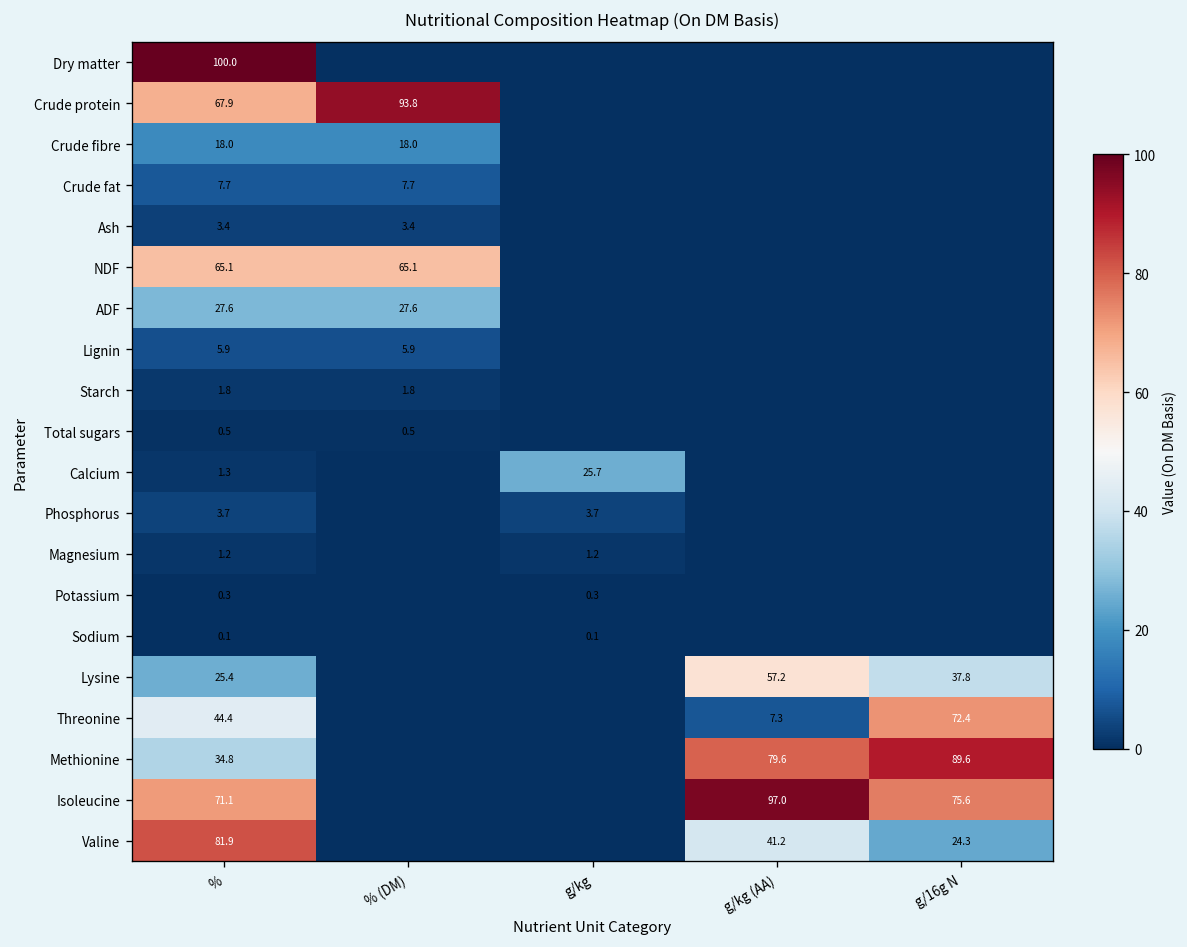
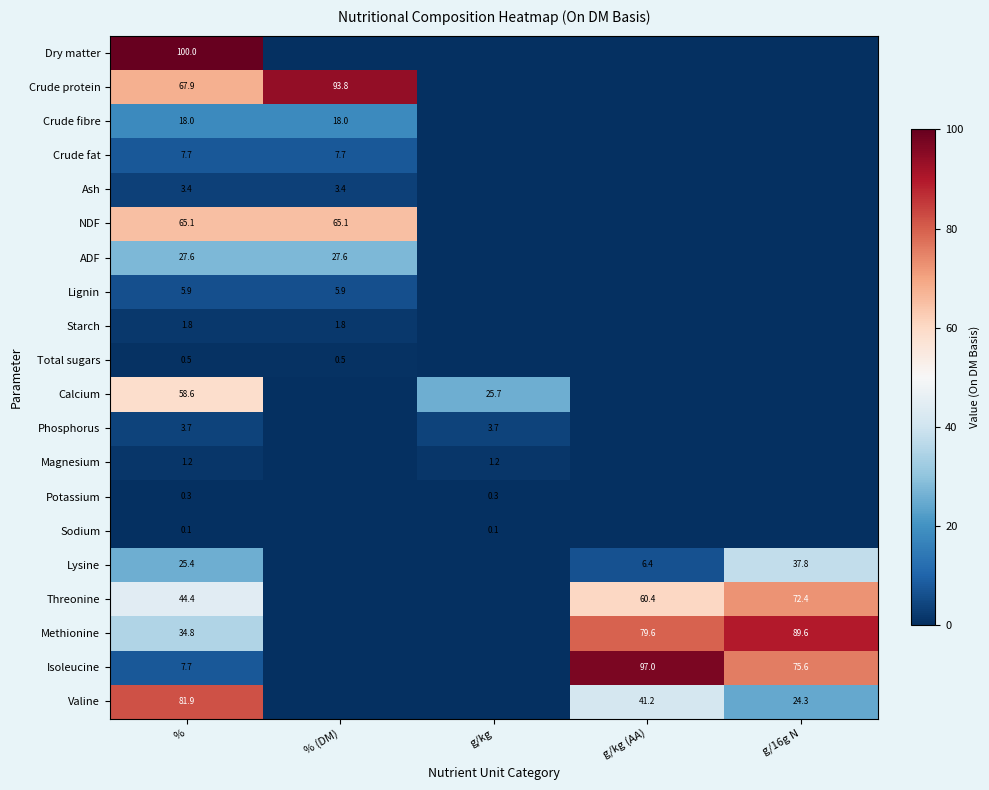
  {
    "Dry matter": {
      "%": 100.0
    },
    "Crude protein": {
      "%": 67.9,
      "% (DM)": 93.8
    },
    "Crude fibre": {
      "%": 18.0,
      "% (DM)": 18.0
    },
    "Crude fat": {
      "%": 7.7,
      "% (DM)": 7.7
    },
    "Ash": {
      "%": 3.4,
      "% (DM)": 3.4
    },
    "NDF": {
      "%": 65.1,
      "% (DM)": 65.1
    },
    "ADF": {
      "%": 27.6,
      "% (DM)": 27.6
    },
    "Lignin": {
      "%": 5.9,
      "% (DM)": 5.9
    },
    "Starch": {
      "%": 1.8,
      "% (DM)": 1.8
    },
    "Total sugars": {
      "%": 0.5,
      "% (DM)": 0.5
    },
    "Calcium": {
-     "%": 1.3,
+     "%": 58.6,
      "g/kg": 25.7
    },
    "Phosphorus": {
      "%": 3.7,
      "g/kg": 3.7
    },
    "Magnesium": {
      "%": 1.2,
      "g/kg": 1.2
    },
    "Potassium": {
      "%": 0.3,
      "g/kg": 0.3
    },
    "Sodium": {
      "%": 0.1,
      "g/kg": 0.1
    },
    "Lysine": {
      "%": 25.4,
-     "g/kg (AA)": 57.2,
+     "g/kg (AA)": 6.4,
      "g/16g N": 37.8
    },
    "Threonine": {
      "%": 44.4,
-     "g/kg (AA)": 7.3,
+     "g/kg (AA)": 60.4,
      "g/16g N": 72.4
    },
    "Methionine": {
      "%": 34.8,
      "g/kg (AA)": 79.6,
      "g/16g N": 89.6
    },
    "Isoleucine": {
-     "%": 71.1,
+     "%": 7.7,
      "g/kg (AA)": 97.0,
      "g/16g N": 75.6
    },
    "Valine": {
      "%": 81.9,
      "g/kg (AA)": 41.2,
      "g/16g N": 24.3
    }
  }
